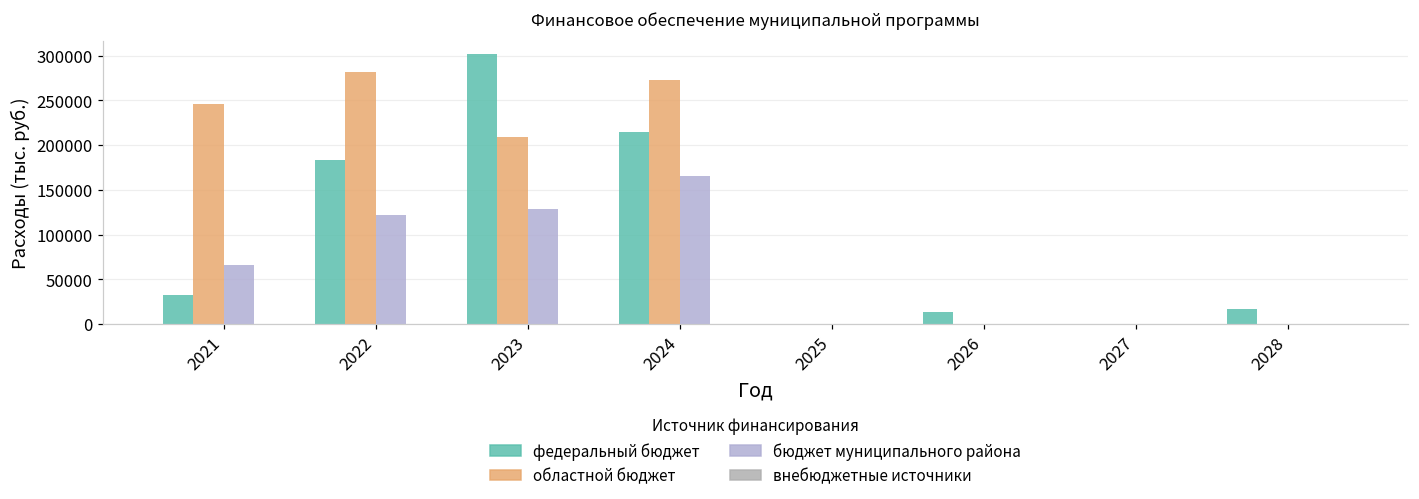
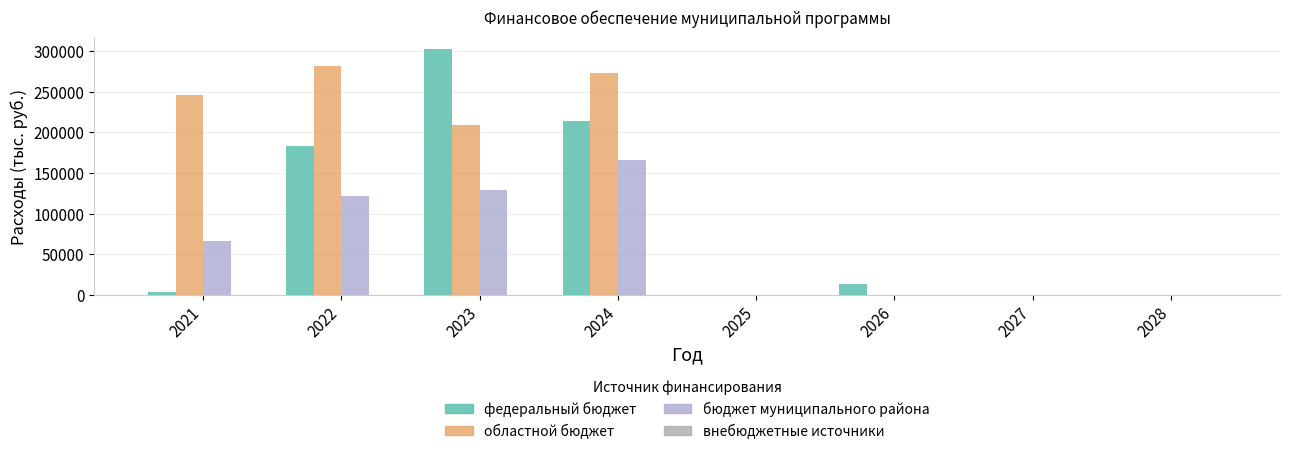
  {
    "федеральный бюджет": {
-     "2021": 30000,
+     "2021": 0,
      "2022": 180000,
      "2023": 300000,
      "2024": 210000,
      "2025": 0,
      "2026": 10000,
      "2027": 0,
-     "2028": 20000
+     "2028": 0
    },
    "областной бюджет": {
      "2021": 250000,
      "2022": 280000,
      "2023": 210000,
      "2024": 270000,
      "2025": 0,
      "2026": 0,
      "2027": 0,
      "2028": 0
    }
  }
